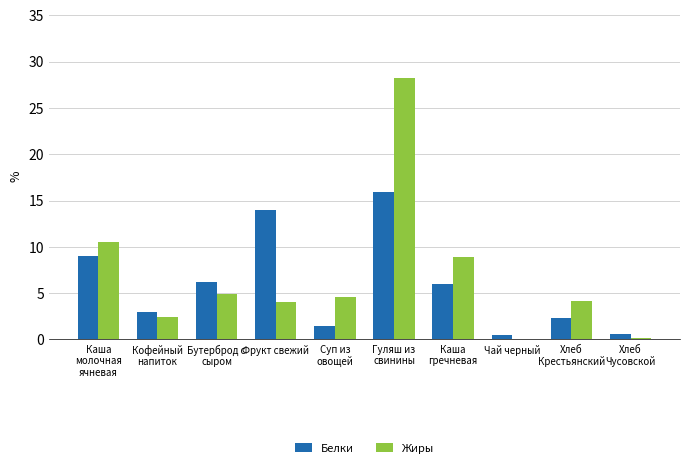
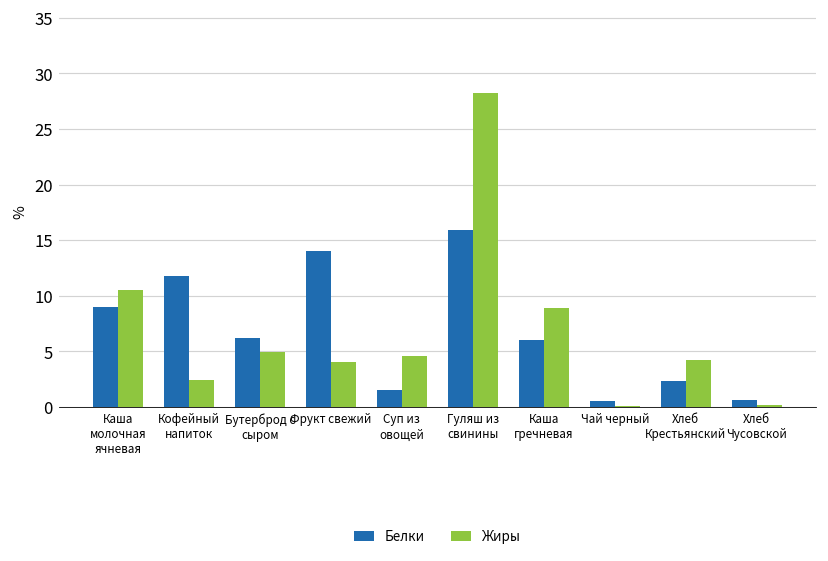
  {
    "Белки": {
      "Каша молочная ячневая": 9,
-     "Кофейный напиток": 3,
+     "Кофейный напиток": 12,
      "Бутерброд с сыром": 6,
      "Фрукт свежий": 14,
      "Суп из овощей": 2,
      "Гуляш из свинины": 16,
      "Каша гречневая": 6,
      "Чай черный": 1,
      "Хлеб Крестьянский": 2,
      "Хлеб Чусовской": 1
    },
    "Жиры": {
      "Каша молочная ячневая": 11,
      "Кофейный напиток": 2,
      "Бутерброд с сыром": 5,
      "Фрукт свежий": 4,
      "Суп из овощей": 5,
      "Гуляш из свинины": 28,
      "Каша гречневая": 9,
      "Хлеб Крестьянский": 4
    }
  }
